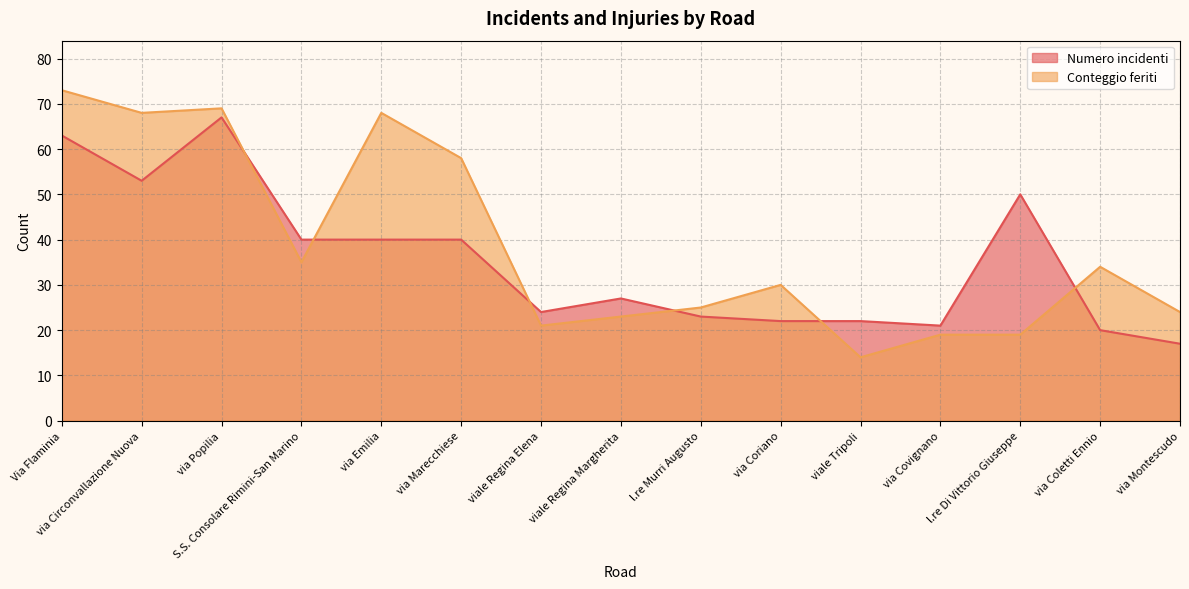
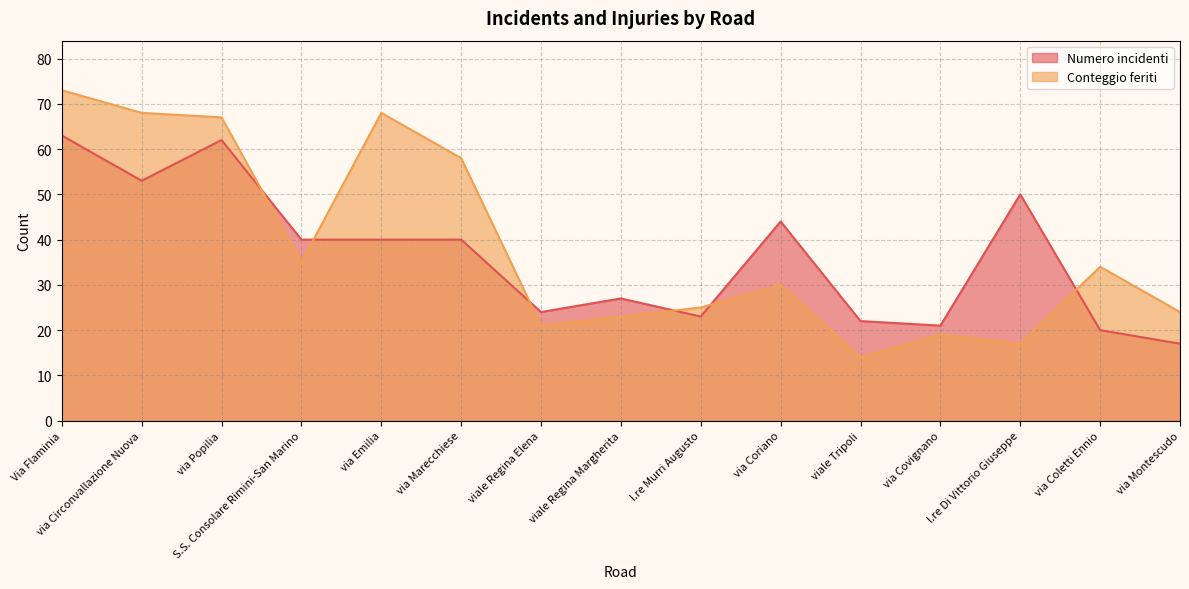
  {
    "Numero incidenti": {
      "Via Flaminia": 63,
      "via Circonvallazione Nuova": 53,
-     "via Popilia": 67,
+     "via Popilia": 62,
      "S.S. Consolare Rimini-San Marino": 40,
      "via Emilia": 40,
      "via Marecchiese": 40,
      "viale Regina Elena": 24,
      "viale Regina Margherita": 27,
      "l.re Murri Augusto": 23,
-     "via Coriano": 22,
+     "via Coriano": 44,
      "viale Tripoli": 22,
      "via Covignano": 21,
      "l.re Di Vittorio Giuseppe": 50,
      "via Coletti Ennio": 20,
      "via Montescudo": 17
    },
    "Conteggio feriti": {
      "Via Flaminia": 73,
      "via Circonvallazione Nuova": 68,
-     "via Popilia": 69,
+     "via Popilia": 67,
      "S.S. Consolare Rimini-San Marino": 35,
      "via Emilia": 68,
      "via Marecchiese": 58,
      "viale Regina Elena": 21,
      "viale Regina Margherita": 23,
      "l.re Murri Augusto": 25,
      "via Coriano": 30,
      "viale Tripoli": 14,
      "via Covignano": 19,
-     "l.re Di Vittorio Giuseppe": 19,
+     "l.re Di Vittorio Giuseppe": 17,
      "via Coletti Ennio": 34,
      "via Montescudo": 24
    }
  }
